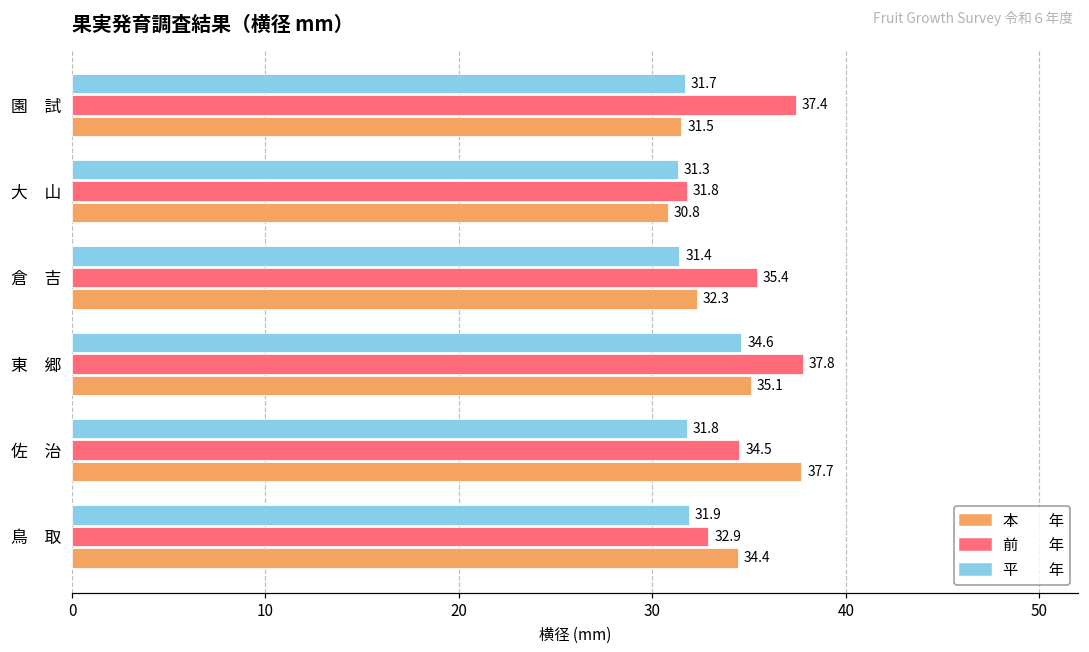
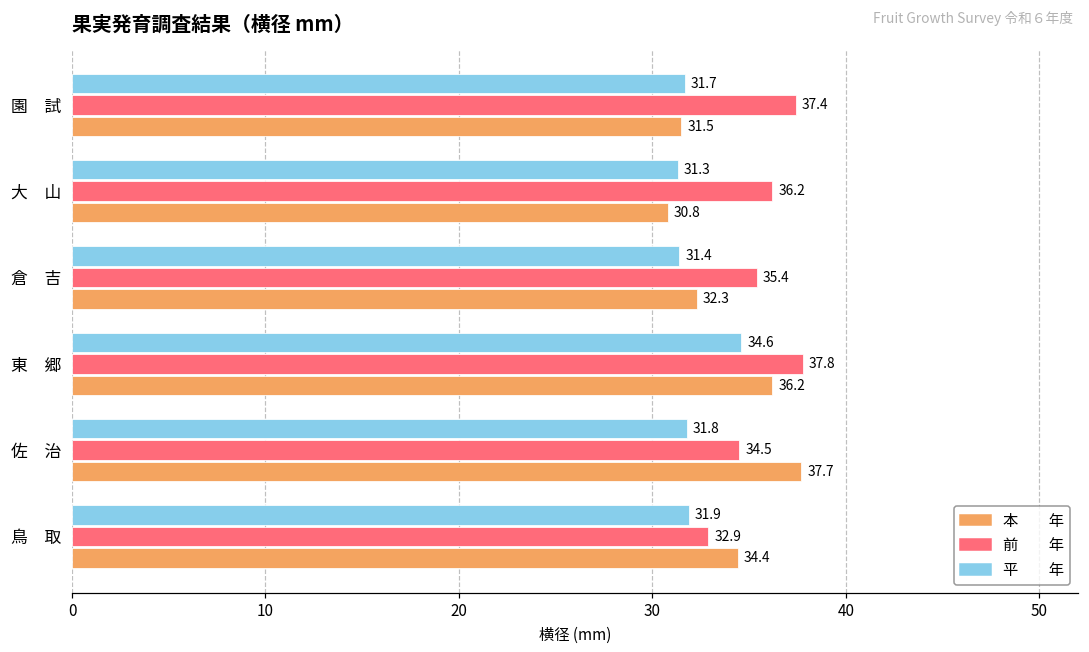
  {
    "本 年": {
      "園 試": 31.5,
      "大 山": 30.8,
      "倉 吉": 32.3,
-     "東 郷": 35.1,
+     "東 郷": 36.2,
      "佐 治": 37.7,
      "鳥 取": 34.4
    },
    "前 年": {
      "園 試": 37.4,
-     "大 山": 31.8,
+     "大 山": 36.2,
      "倉 吉": 35.4,
      "東 郷": 37.8,
      "佐 治": 34.5,
      "鳥 取": 32.9
    },
    "平 年": {
      "園 試": 31.7,
      "大 山": 31.3,
      "倉 吉": 31.4,
      "東 郷": 34.6,
      "佐 治": 31.8,
      "鳥 取": 31.9
    }
  }
